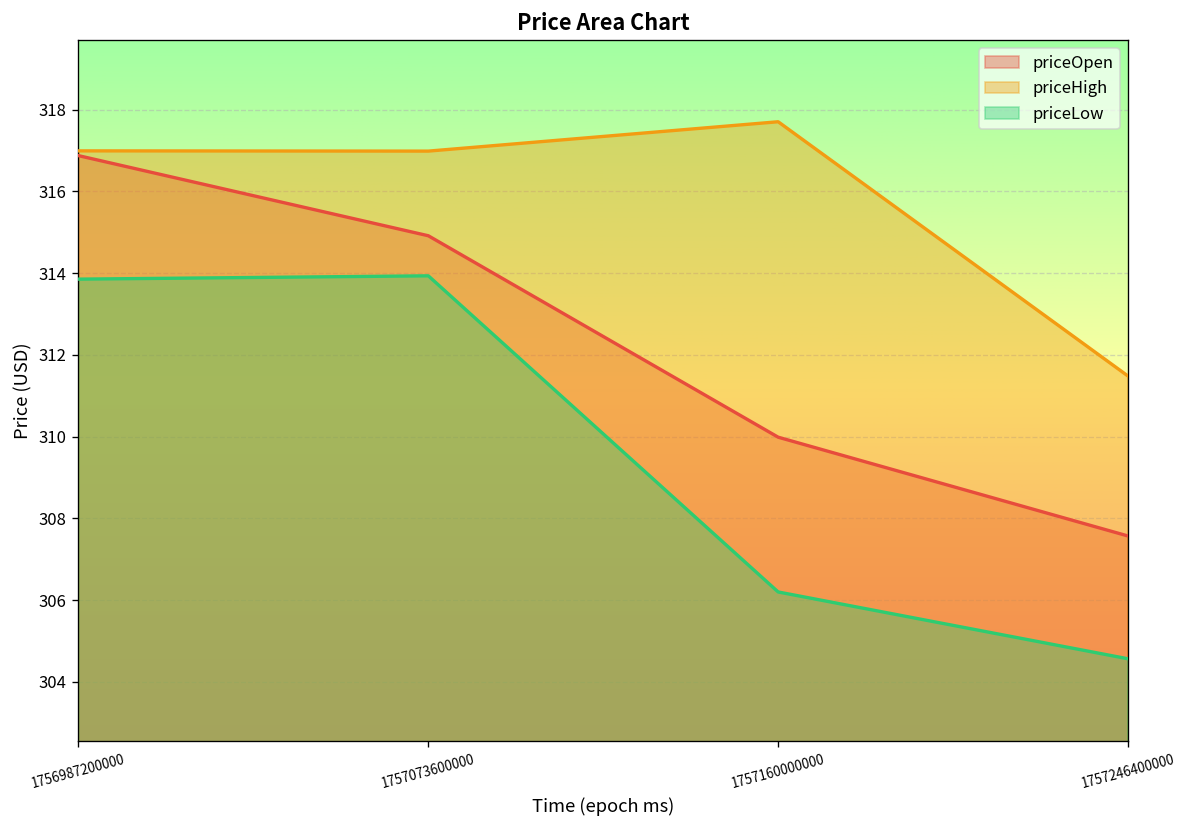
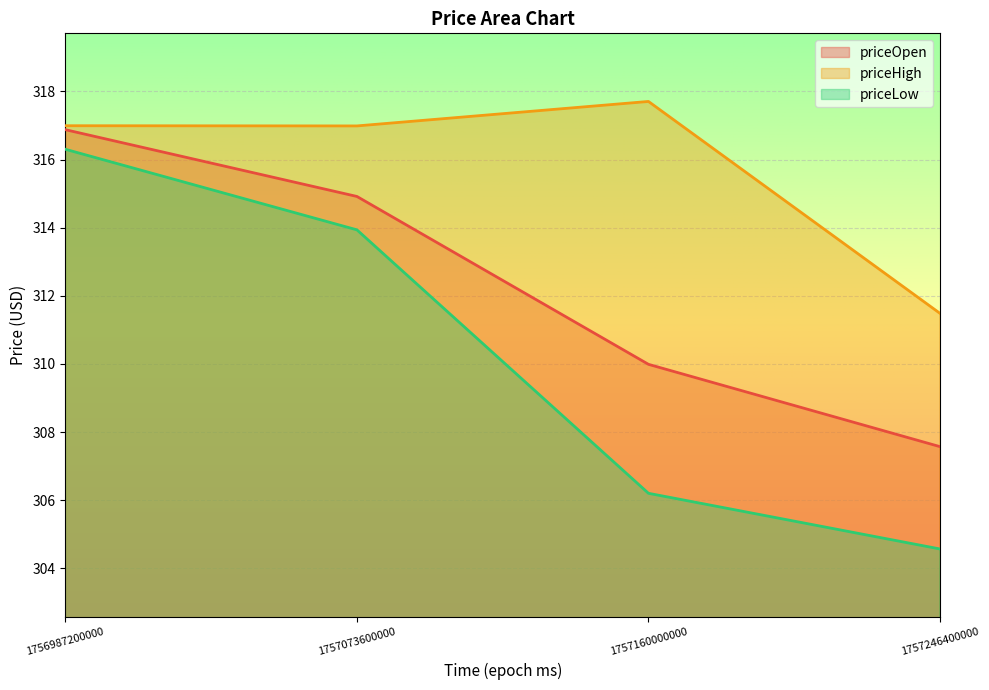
  {
    "priceLow": {
-     "1756987200000": 313.9,
+     "1756987200000": 316.3,
      "1757073600000": 313.9,
      "1757160000000": 306.2,
      "1757246400000": 304.6
    }
  }
